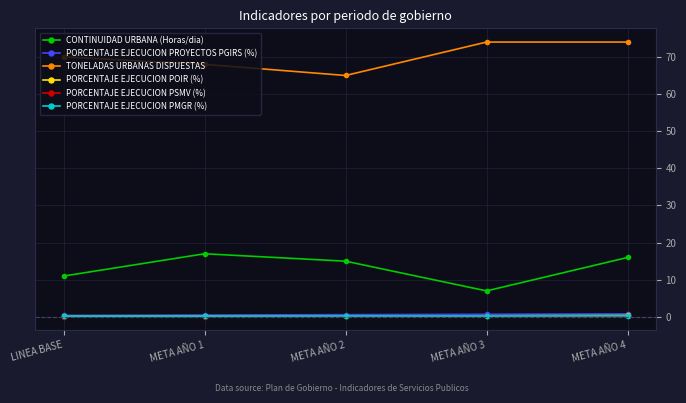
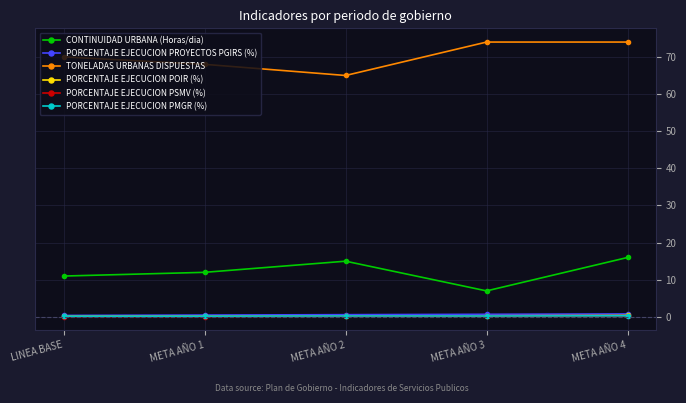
  {
    "CONTINUIDAD URBANA (Horas/dia)": {
      "LINEA BASE": 11,
-     "META AÑO 1": 17,
+     "META AÑO 1": 12,
      "META AÑO 2": 15,
      "META AÑO 3": 7,
      "META AÑO 4": 16
    },
    "TONELADAS URBANAS DISPUESTAS": {
      "META AÑO 2": 65,
      "META AÑO 3": 74,
      "META AÑO 4": 74
    }
  }
